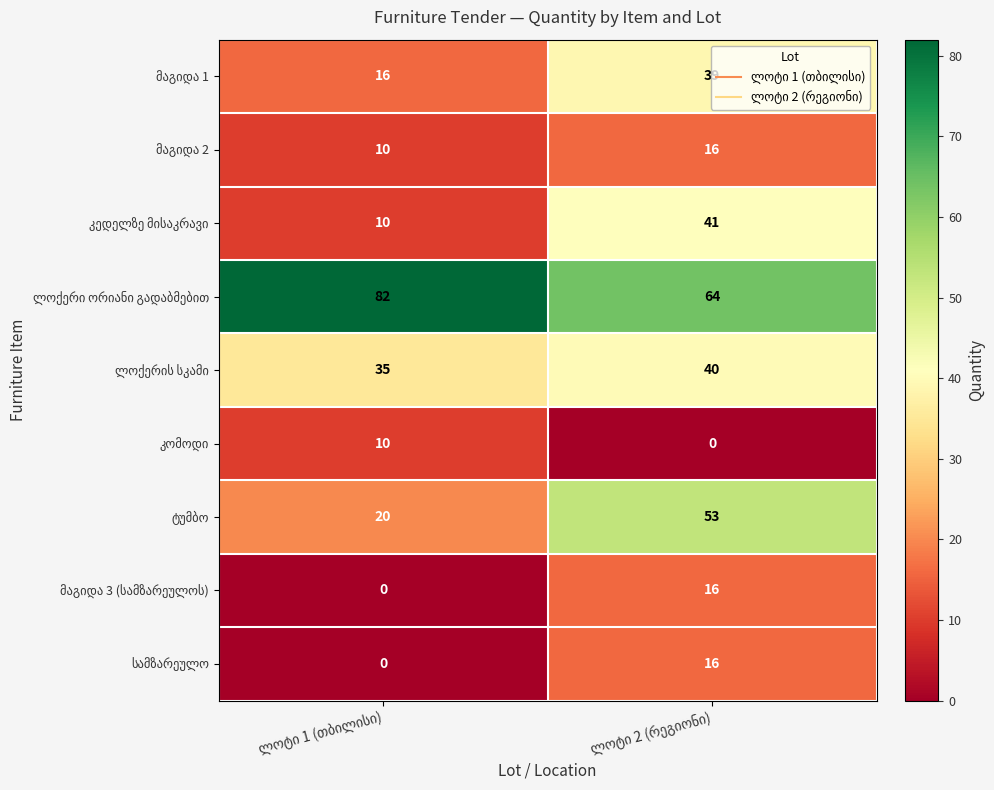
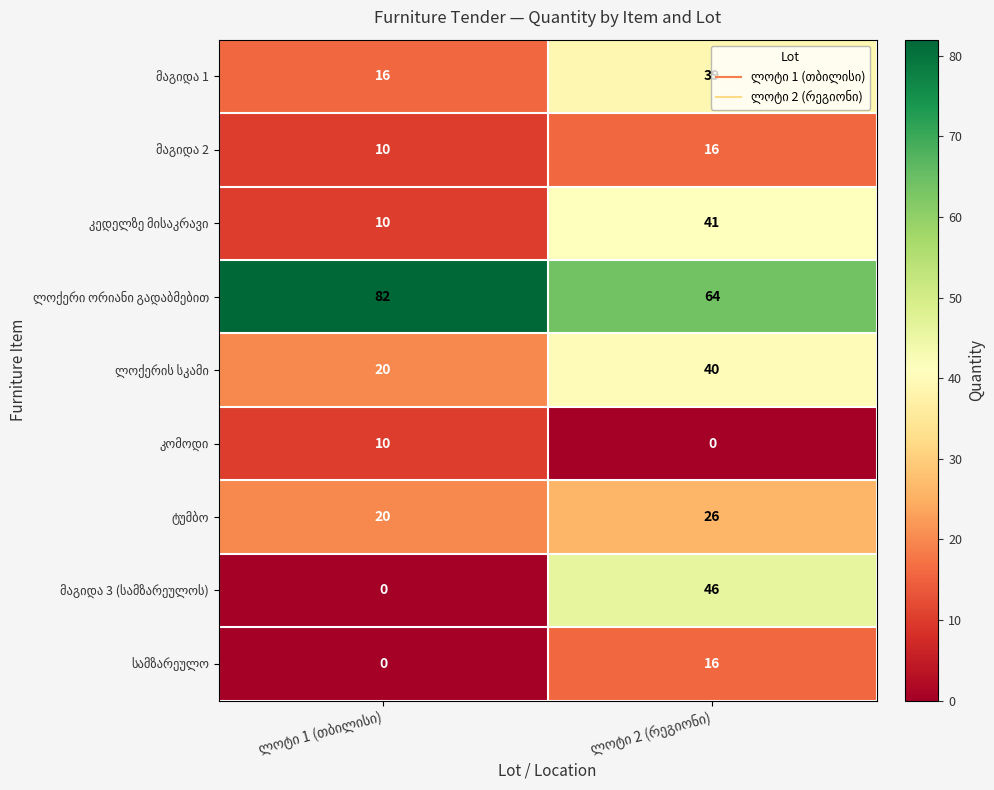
  {
    "მაგიდა 1": {
      "ლოტი 1 (თბილისი)": 16
    },
    "მაგიდა 2": {
      "ლოტი 1 (თბილისი)": 10,
      "ლოტი 2 (რეგიონი)": 16
    },
    "კედელზე მისაკრავი": {
      "ლოტი 1 (თბილისი)": 10,
      "ლოტი 2 (რეგიონი)": 41
    },
    "ლოქერი ორიანი გადაბმებით": {
      "ლოტი 1 (თბილისი)": 82,
      "ლოტი 2 (რეგიონი)": 64
    },
    "ლოქერის სკამი": {
-     "ლოტი 1 (თბილისი)": 35,
+     "ლოტი 1 (თბილისი)": 20,
      "ლოტი 2 (რეგიონი)": 40
    },
    "კომოდი": {
      "ლოტი 1 (თბილისი)": 10,
      "ლოტი 2 (რეგიონი)": 0
    },
    "ტუმბო": {
      "ლოტი 1 (თბილისი)": 20,
-     "ლოტი 2 (რეგიონი)": 53
+     "ლოტი 2 (რეგიონი)": 26
    },
    "მაგიდა 3 (სამზარეულოს)": {
      "ლოტი 1 (თბილისი)": 0,
-     "ლოტი 2 (რეგიონი)": 16
+     "ლოტი 2 (რეგიონი)": 46
    },
    "სამზარეულო": {
      "ლოტი 1 (თბილისი)": 0,
      "ლოტი 2 (რეგიონი)": 16
    }
  }
